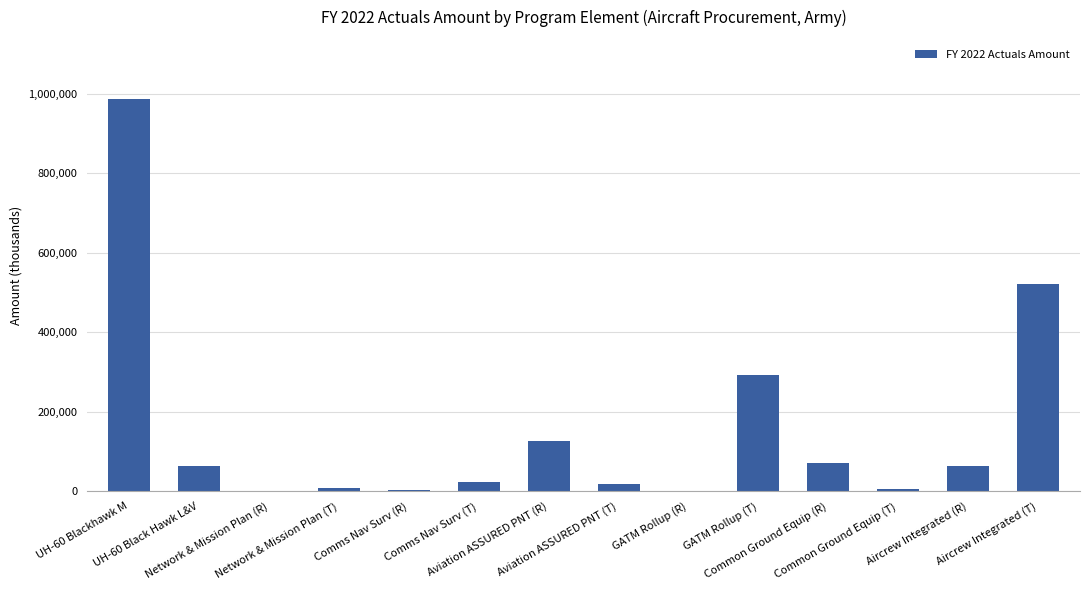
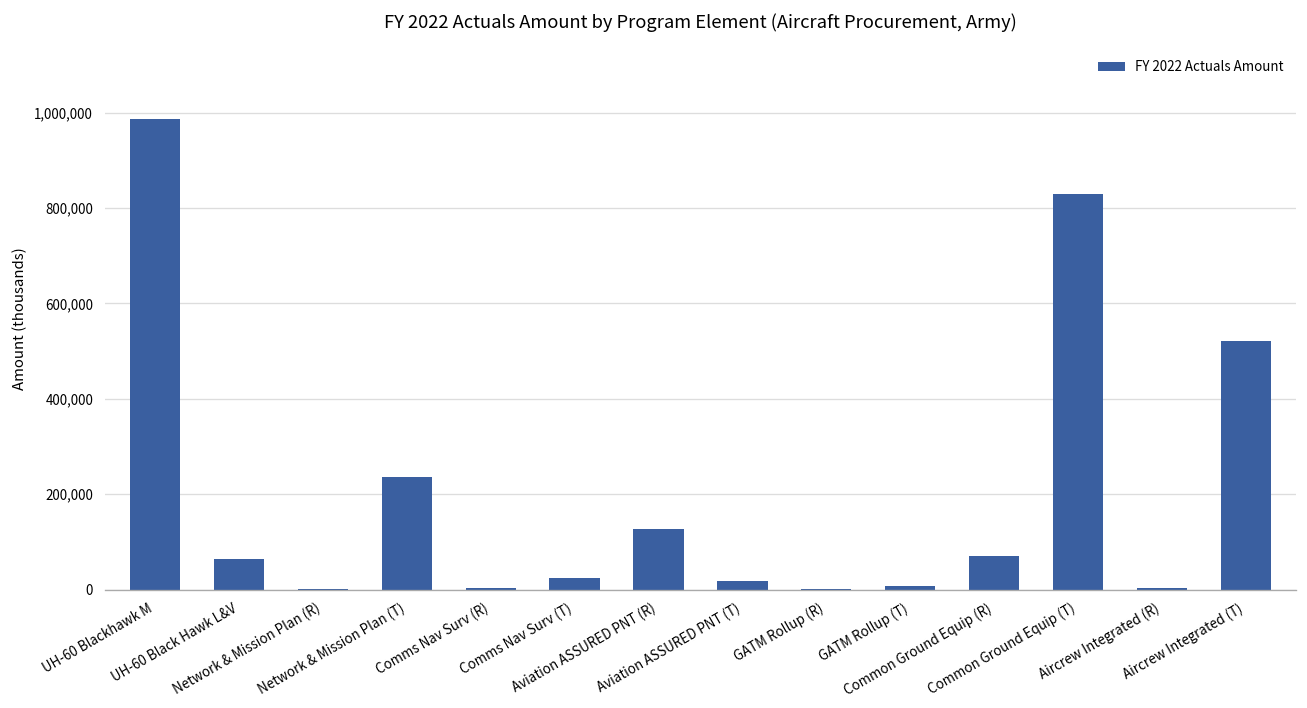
  {
    "UH-60 Blackhawk M": "990,000",
    "UH-60 Black Hawk L&V": "60,000",
-   "Network & Mission Plan (T)": "10,000",
+   "Network & Mission Plan (T)": "240,000",
    "Comms Nav Surv (T)": "20,000",
    "Aviation ASSURED PNT (R)": "130,000",
    "Aviation ASSURED PNT (T)": "20,000",
-   "GATM Rollup (T)": "290,000",
+   "GATM Rollup (T)": "10,000",
    "Common Ground Equip (R)": "70,000",
-   "Common Ground Equip (T)": "0",
-   "Aircrew Integrated (R)": "60,000",
+   "Common Ground Equip (T)": "830,000",
+   "Aircrew Integrated (R)": "0",
    "Aircrew Integrated (T)": "520,000"
  }
